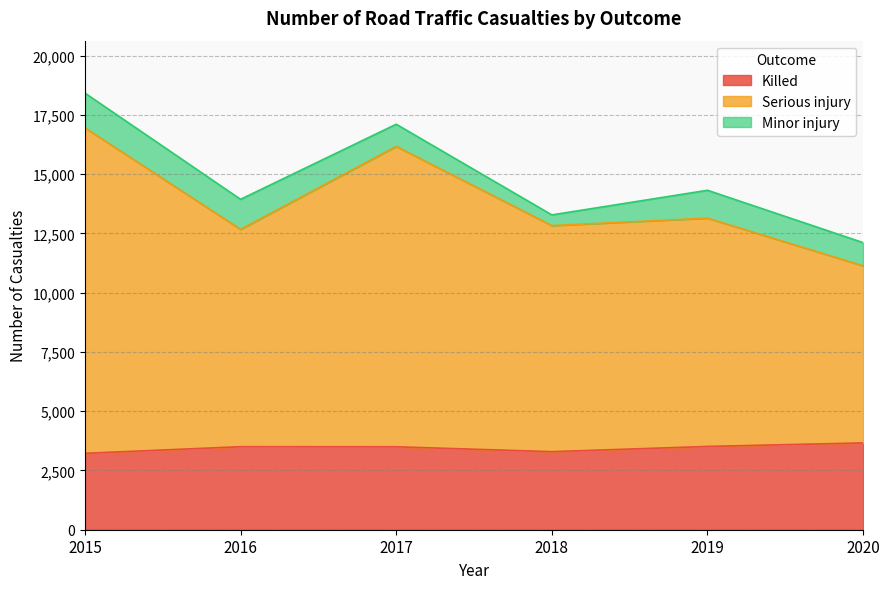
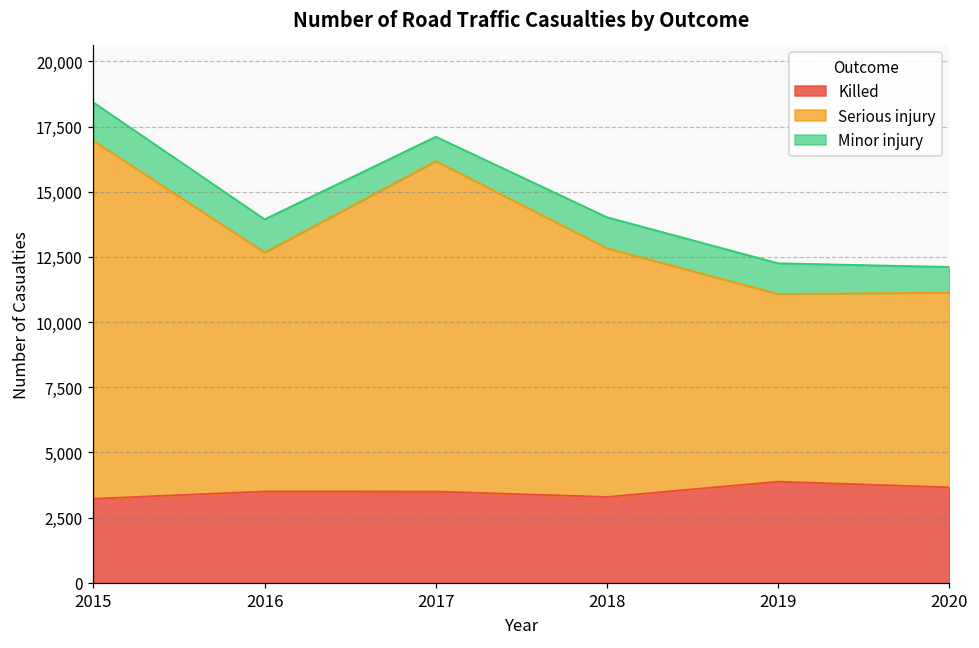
  {
    "Killed": {
      "2015": "3,200",
      "2016": "3,500",
      "2017": "3,500",
      "2018": "3,300",
-     "2019": "3,500",
+     "2019": "3,900",
      "2020": "3,700"
    },
    "Serious injury": {
      "2015": "13,700",
      "2016": "9,200",
      "2017": "12,700",
      "2018": "9,500",
-     "2019": "9,600",
+     "2019": "7,200",
      "2020": "7,500"
    },
    "Minor injury": {
      "2015": "1,500",
      "2016": "1,300",
      "2017": "900",
-     "2018": "500",
+     "2018": "1,200",
      "2019": "1,200",
      "2020": "1,000"
    }
  }
